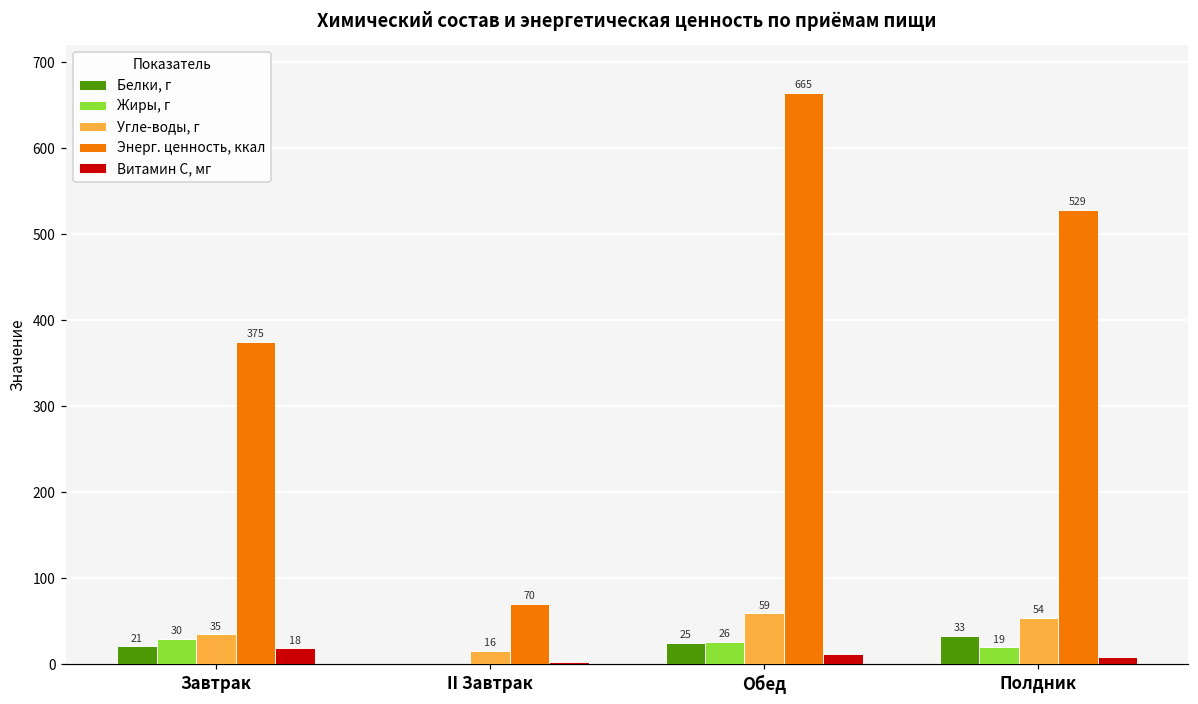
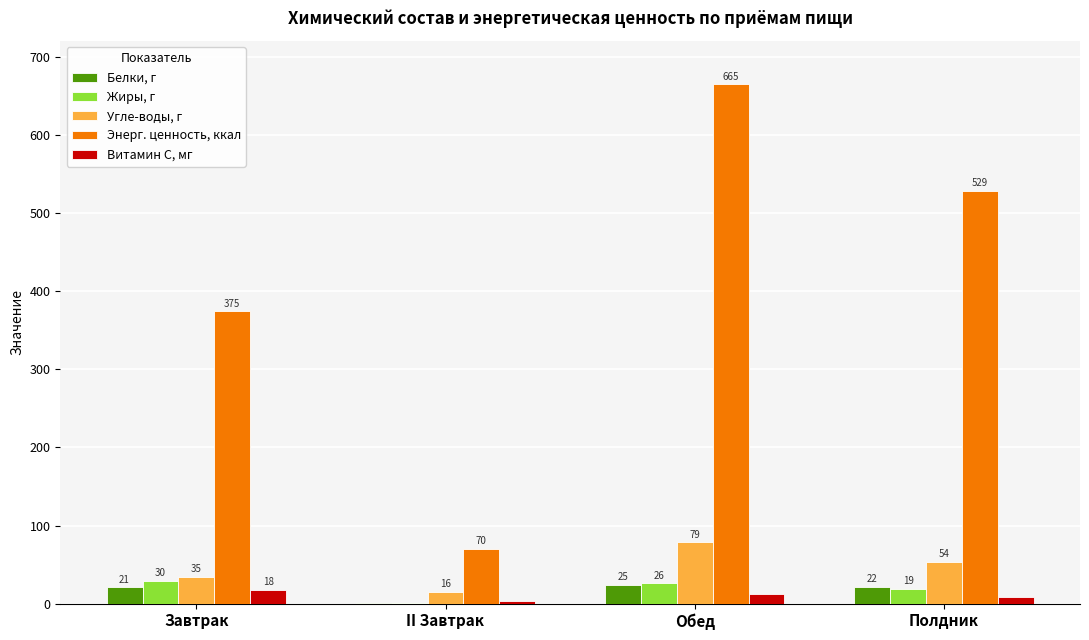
  {
    "Белки, г": {
      "Завтрак": 21,
      "Обед": 25,
-     "Полдник": 33
+     "Полдник": 22
    },
    "Жиры, г": {
      "Завтрак": 30,
      "Обед": 26,
      "Полдник": 19
    },
    "Углe-воды, г": {
      "Завтрак": 35,
      "II Завтрак": 16,
-     "Обед": 59,
+     "Обед": 79,
      "Полдник": 54
    },
    "Энерг. ценность, ккал": {
      "Завтрак": 375,
      "II Завтрак": 70,
      "Обед": 665,
      "Полдник": 529
    },
    "Витамин С, мг": {
      "Завтрак": 18
    }
  }
